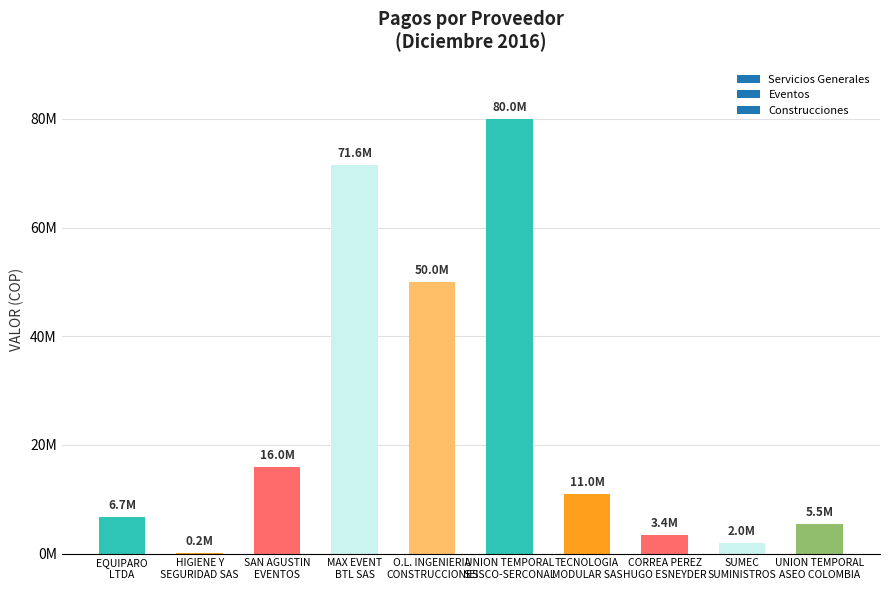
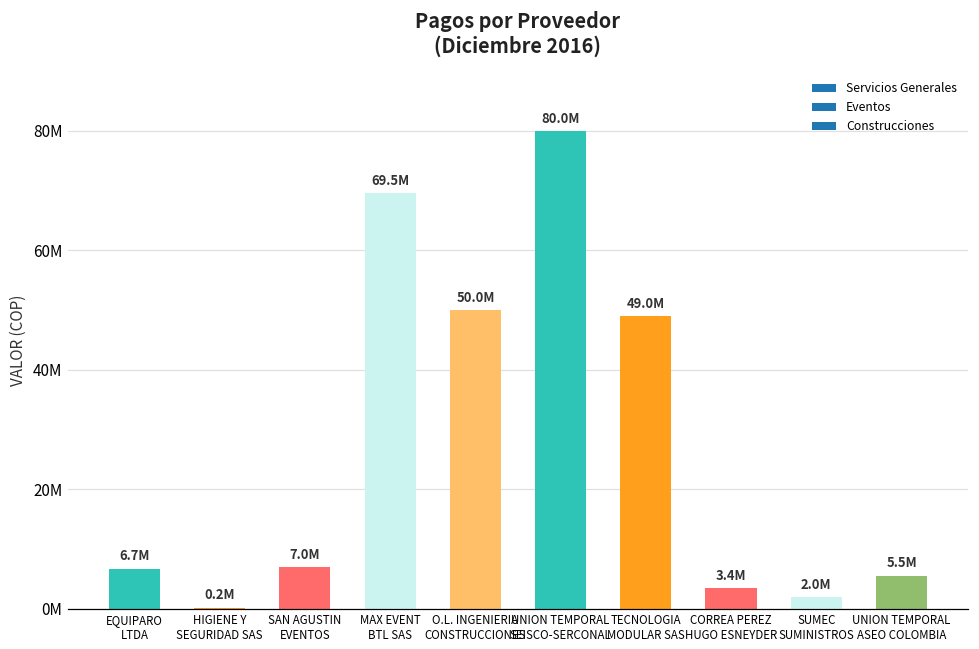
  {
    "EQUIPARO LTDA": "6.7M",
    "HIGIENE Y SEGURIDAD SAS": "0.2M",
-   "SAN AGUSTIN EVENTOS": "16.0M",
-   "MAX EVENT BTL SAS": "71.6M",
-   "TECNOLOGIA MODULAR SAS": "11.0M",
+   "SAN AGUSTIN EVENTOS": "7.0M",
+   "MAX EVENT BTL SAS": "69.5M",
+   "TECNOLOGIA MODULAR SAS": "49.0M",
    "CORREA PEREZ HUGO ESNEYDER": "3.4M",
    "SUMEC SUMINISTROS": "2.0M",
    "UNION TEMPORAL ASEO COLOMBIA": "5.5M"
  }
